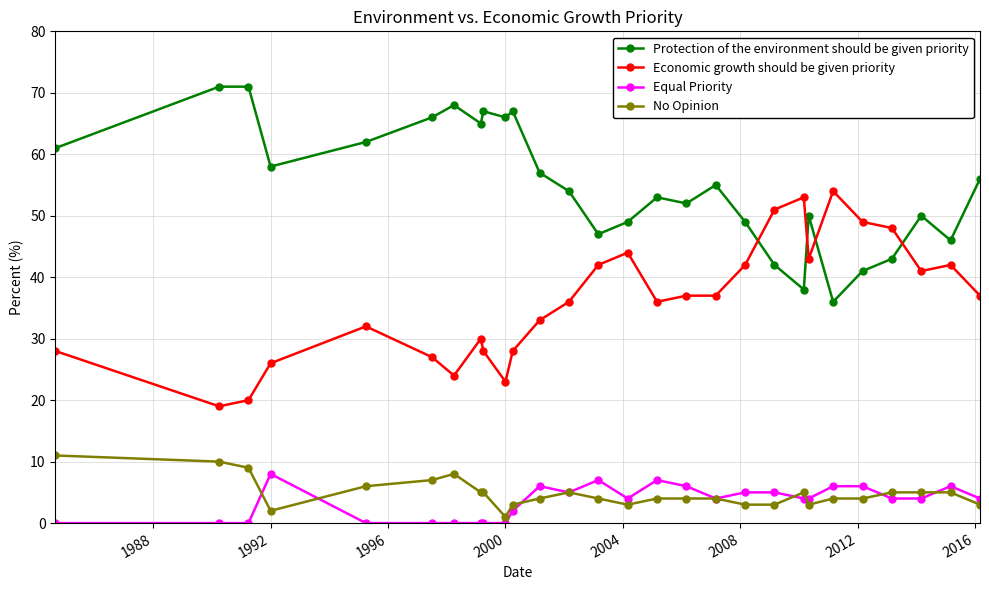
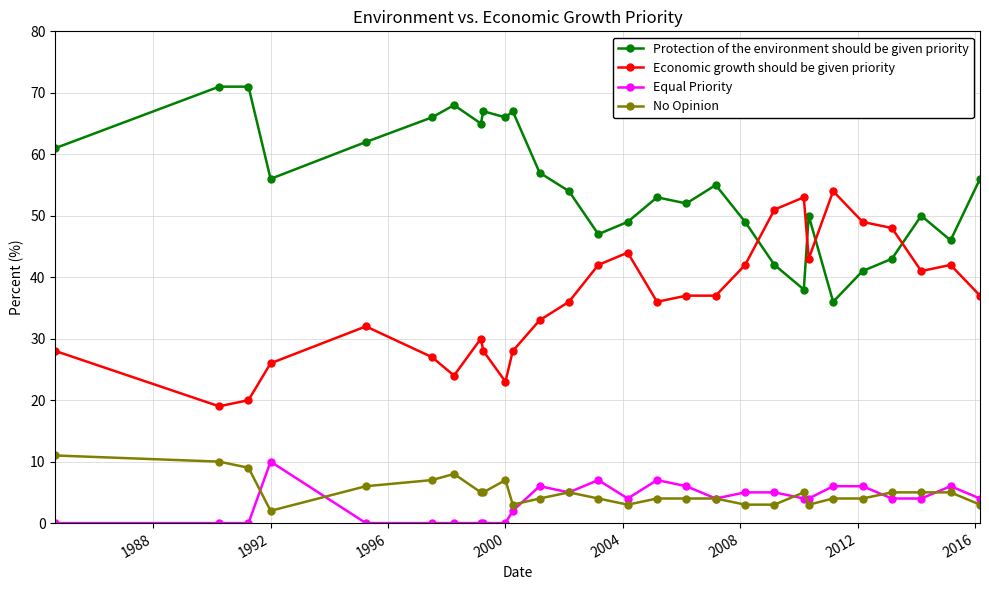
  {
    "Protection of the environment should be given priority": {
-     "1992": 58,
+     "1992": 56,
      "2000": 66
    },
    "Economic growth should be given priority": {
      "1992": 26,
      "2000": 23
    },
    "Equal Priority": {
-     "1992": 8,
+     "1992": 10,
      "2000": 0
    },
    "No Opinion": {
      "1992": 2,
-     "2000": 1
+     "2000": 7
    }
  }
